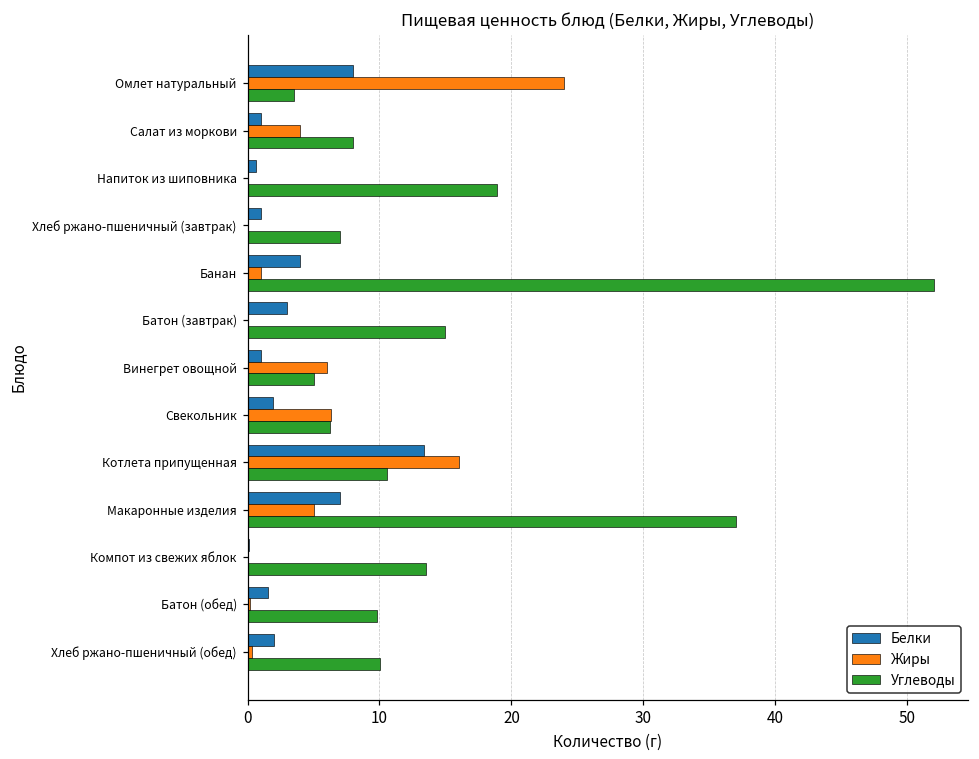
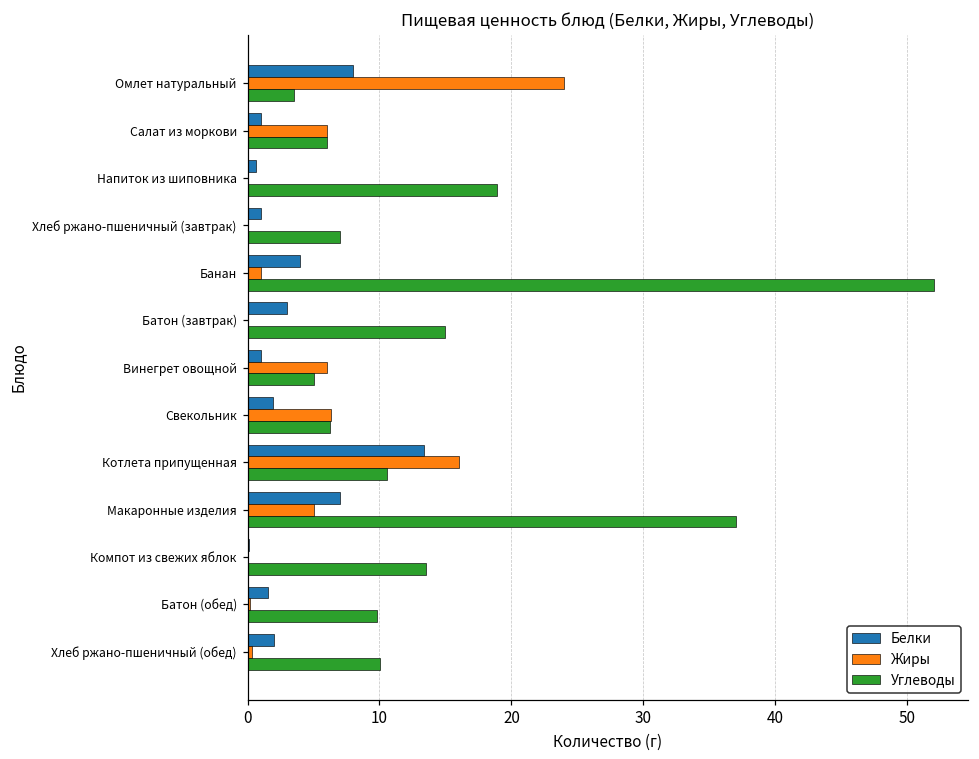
  {
    "Белки": {
      "Омлет натуральный": 8,
      "Салат из моркови": 1,
      "Напиток из шиповника": 0.6,
      "Хлеб ржано-пшеничный (завтрак)": 1,
      "Банан": 4,
      "Батон (завтрак)": 3,
      "Винегрет овощной": 1,
      "Свекольник": 2,
      "Котлета припущенная": 13.4,
      "Макаронные изделия": 7,
      "Батон (обед)": 1.5,
      "Хлеб ржано-пшеничный (обед)": 2
    },
    "Жиры": {
      "Омлет натуральный": 24,
-     "Салат из моркови": 4,
+     "Салат из моркови": 6,
      "Напиток из шиповника": 0,
      "Хлеб ржано-пшеничный (завтрак)": 0,
      "Банан": 1,
      "Батон (завтрак)": 0,
      "Винегрет овощной": 6,
      "Свекольник": 6.3,
      "Котлета припущенная": 16,
      "Макаронные изделия": 5,
      "Компот из свежих яблок": 0,
      "Хлеб ржано-пшеничный (обед)": 0.4
    },
    "Углеводы": {
      "Омлет натуральный": 3.5,
-     "Салат из моркови": 8,
+     "Салат из моркови": 6,
      "Напиток из шиповника": 19,
      "Хлеб ржано-пшеничный (завтрак)": 7,
      "Банан": 52,
      "Батон (завтрак)": 15,
      "Винегрет овощной": 5,
      "Свекольник": 6.2,
      "Котлета припущенная": 10.6,
      "Макаронные изделия": 37,
      "Компот из свежих яблок": 13.5,
      "Батон (обед)": 10,
      "Хлеб ржано-пшеничный (обед)": 10
    }
  }
